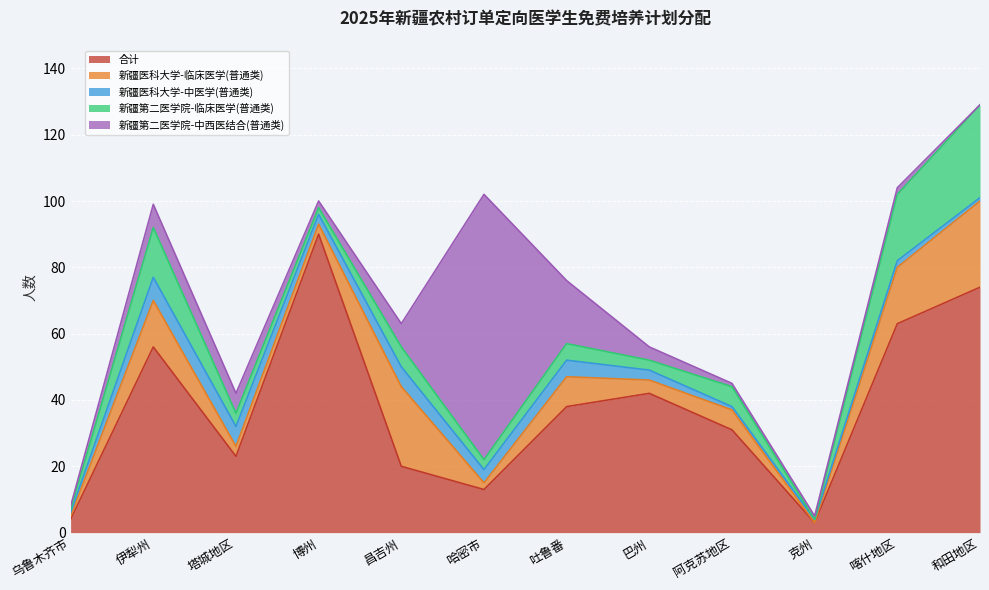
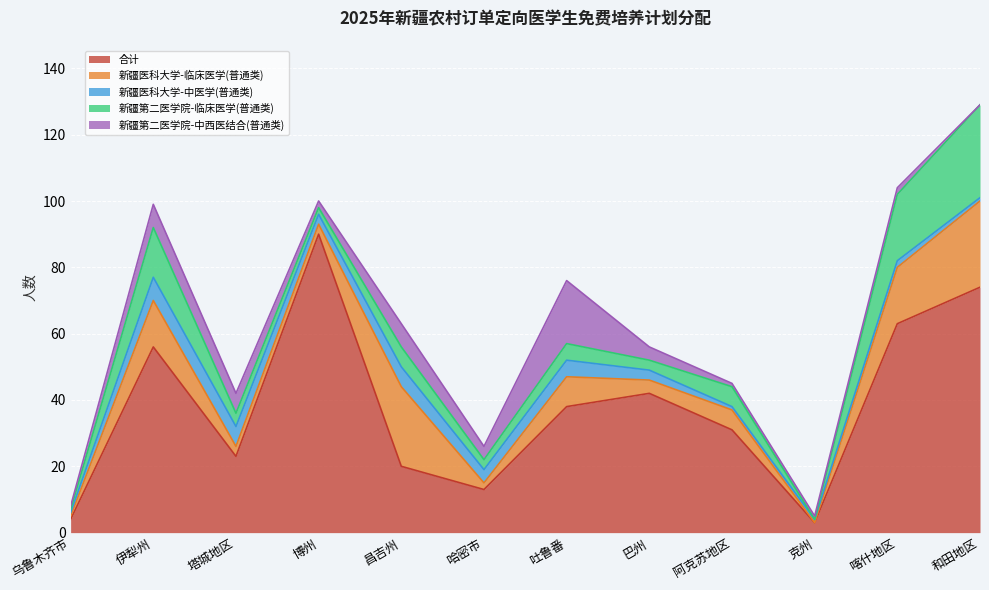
  {
    "合计": {
      "乌鲁木齐市": 4,
      "伊犁州": 56,
      "塔城地区": 23,
      "博州": 90,
      "昌吉州": 20,
      "哈密市": 13,
      "吐鲁番": 38,
      "巴州": 42,
      "阿克苏地区": 31,
      "喀什地区": 63,
      "和田地区": 74
    },
    "新疆医科大学-临床医学(普通类)": {
      "乌鲁木齐市": 1,
      "伊犁州": 14,
      "塔城地区": 3,
      "博州": 3,
      "昌吉州": 24,
      "哈密市": 2,
      "吐鲁番": 9,
      "巴州": 4,
      "阿克苏地区": 6,
      "喀什地区": 17,
      "和田地区": 26
    },
    "新疆医科大学-中医学(普通类)": {
      "乌鲁木齐市": 1,
      "伊犁州": 7,
      "塔城地区": 6,
      "博州": 3,
      "昌吉州": 6,
      "哈密市": 4,
      "吐鲁番": 5,
      "巴州": 3,
      "阿克苏地区": 1,
      "喀什地区": 2,
      "和田地区": 1
    },
    "新疆第二医学院-临床医学(普通类)": {
      "乌鲁木齐市": 1,
      "伊犁州": 15,
      "塔城地区": 4,
      "博州": 2,
      "昌吉州": 6,
      "哈密市": 3,
      "吐鲁番": 5,
      "巴州": 3,
      "阿克苏地区": 6,
      "喀什地区": 20
    },
    "新疆第二医学院-中西医结合(普通类)": {
      "乌鲁木齐市": 1,
      "伊犁州": 7,
      "塔城地区": 6,
      "博州": 2,
      "昌吉州": 7,
-     "哈密市": 80,
+     "哈密市": 4,
      "吐鲁番": 19,
      "巴州": 4,
      "阿克苏地区": 1,
      "克州": 1,
      "喀什地区": 2
    }
  }
